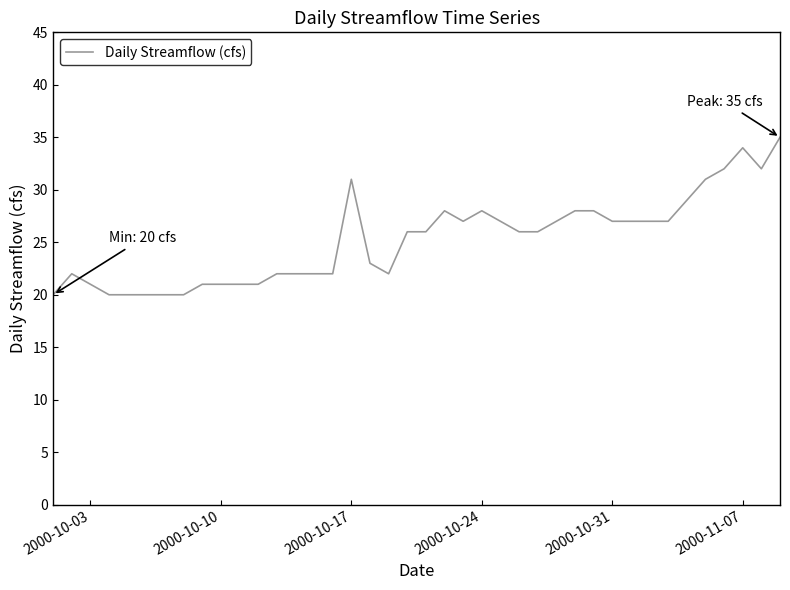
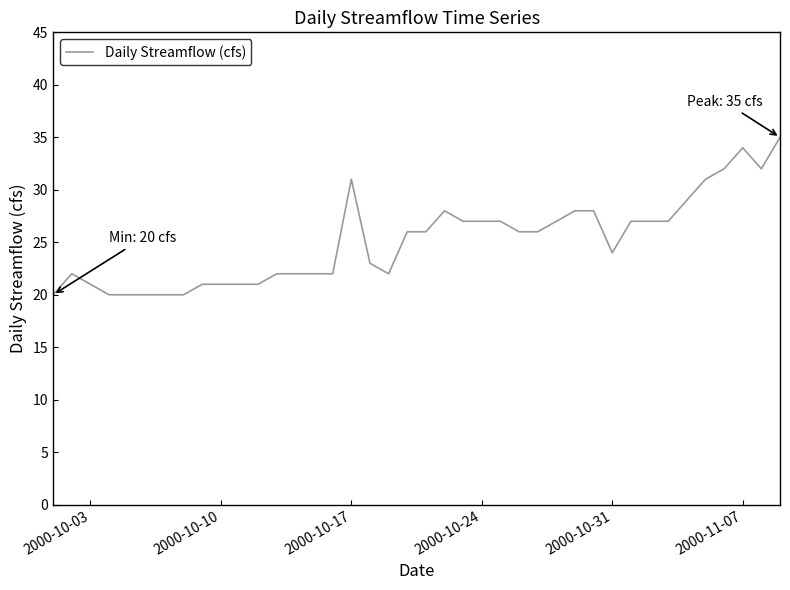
  {
    "2000-10-10": 21,
    "2000-10-17": 31,
-   "2000-10-24": 28,
-   "2000-10-31": 27,
+   "2000-10-24": 27,
+   "2000-10-31": 24,
    "2000-11-07": 34
  }
